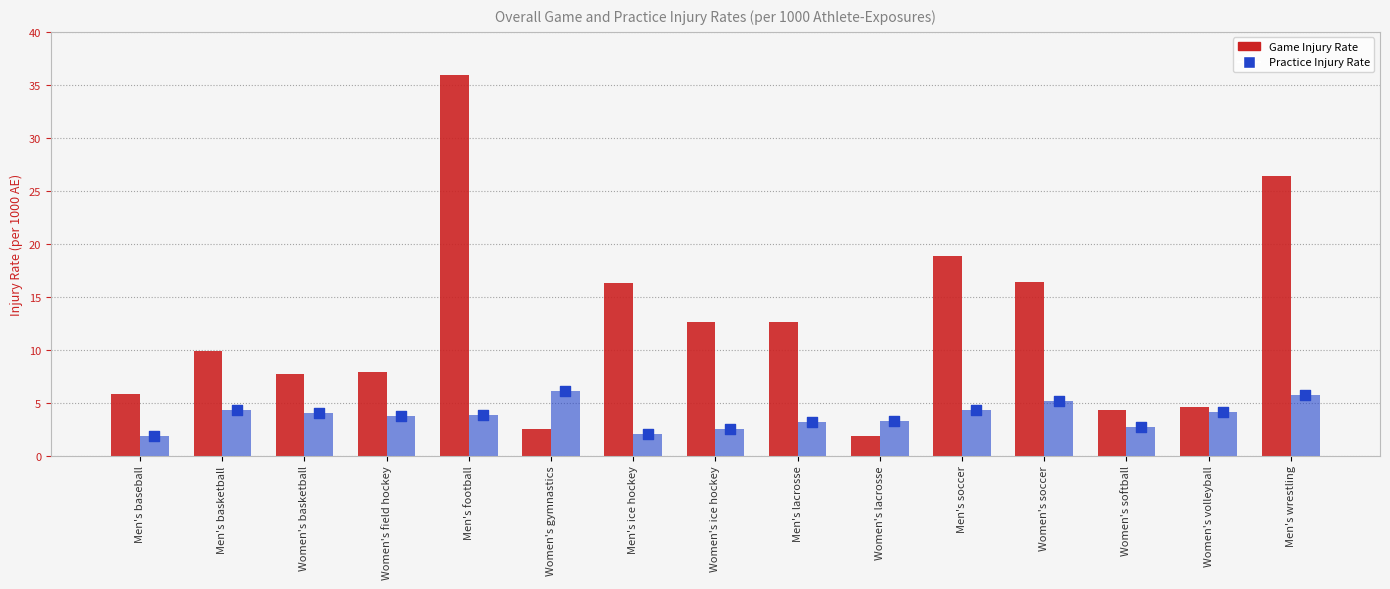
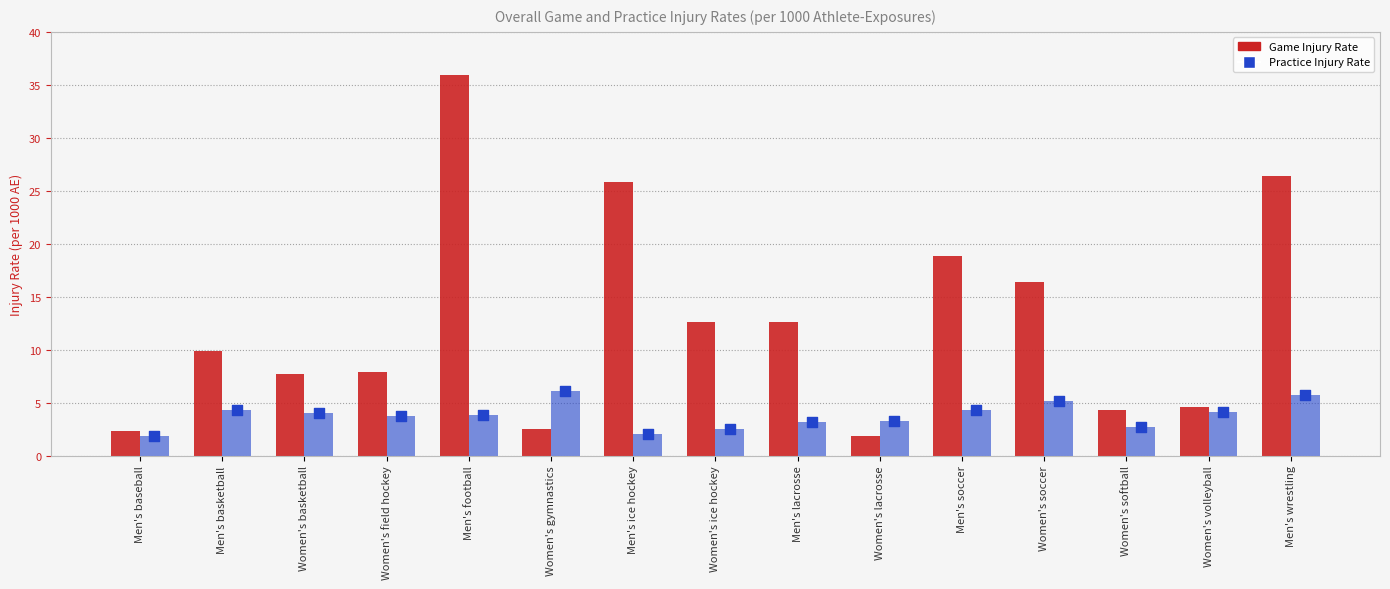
  {
    "Game Injury Rate": {
-     "Men's baseball": 5.8,
+     "Men's baseball": 2.3,
      "Men's basketball": 9.9,
      "Women's basketball": 7.7,
      "Women's field hockey": 7.9,
      "Men's football": 35.9,
      "Women's gymnastics": 2.5,
-     "Men's ice hockey": 16.3,
+     "Men's ice hockey": 25.8,
      "Women's ice hockey": 12.6,
      "Men's lacrosse": 12.6,
      "Women's lacrosse": 1.9,
      "Men's soccer": 18.8,
      "Women's soccer": 16.4,
      "Women's softball": 4.3,
      "Women's volleyball": 4.6,
      "Men's wrestling": 26.4
    }
  }
